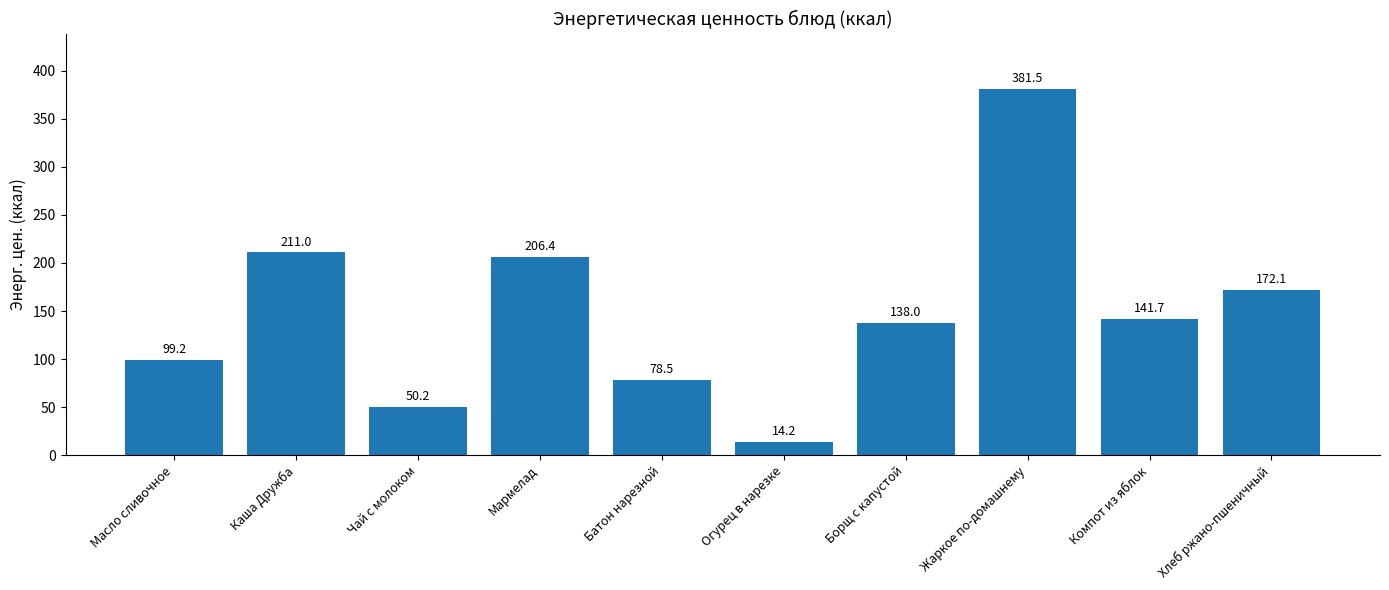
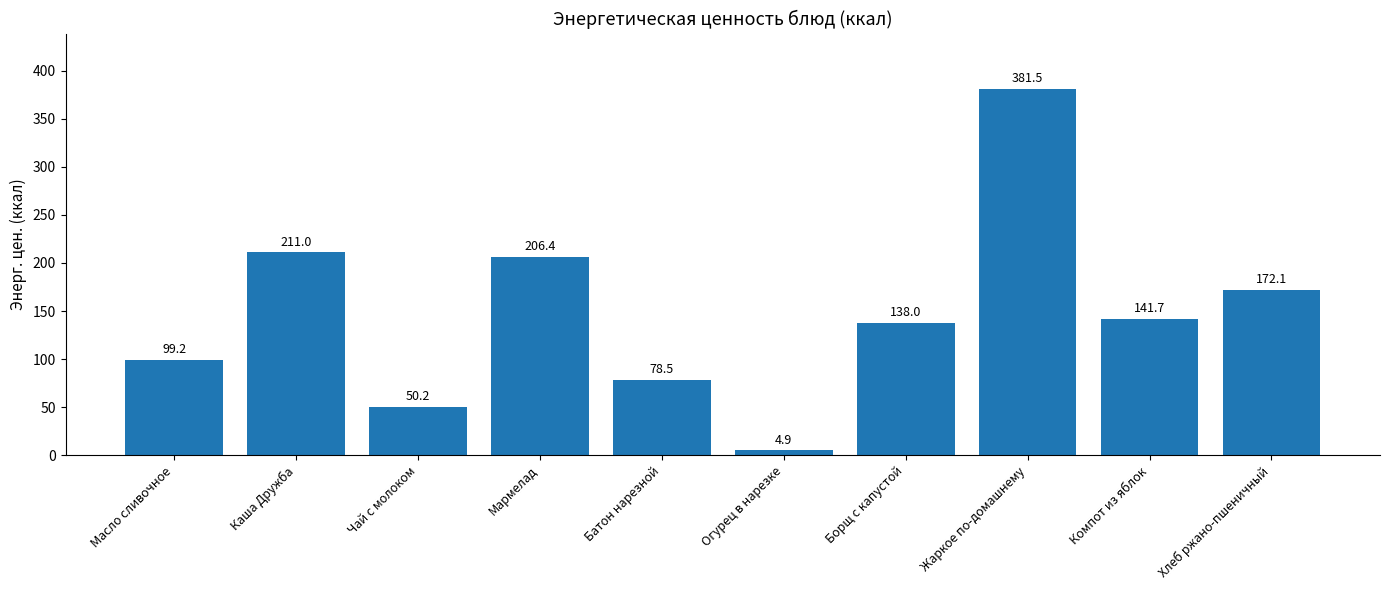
  {
    "Масло сливочное": 99.2,
    "Каша Дружба": 211.0,
    "Чай с молоком": 50.2,
    "Мармелад": 206.4,
    "Батон нарезной": 78.5,
-   "Огурец в нарезке": 14.2,
+   "Огурец в нарезке": 4.9,
    "Борщ с капустой": 138.0,
    "Жаркое по-домашнему": 381.5,
    "Компот из яблок": 141.7,
    "Хлеб ржано-пшеничный": 172.1
  }
